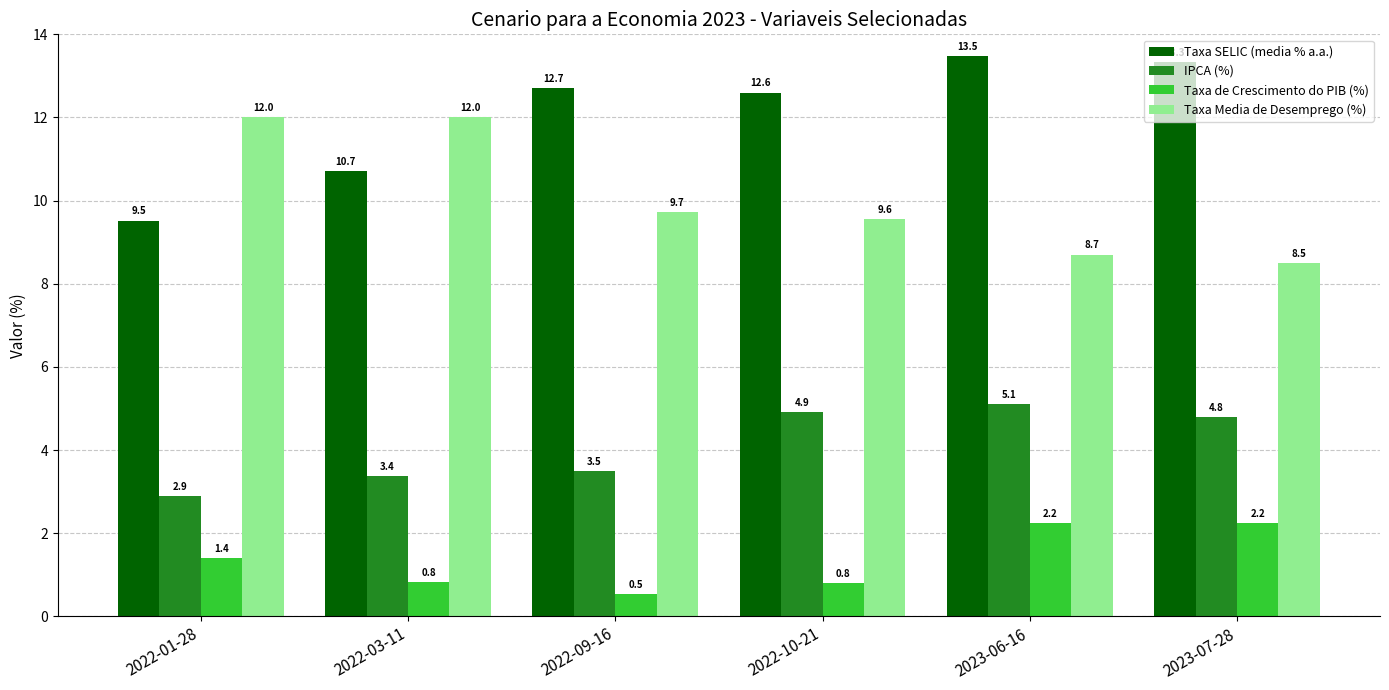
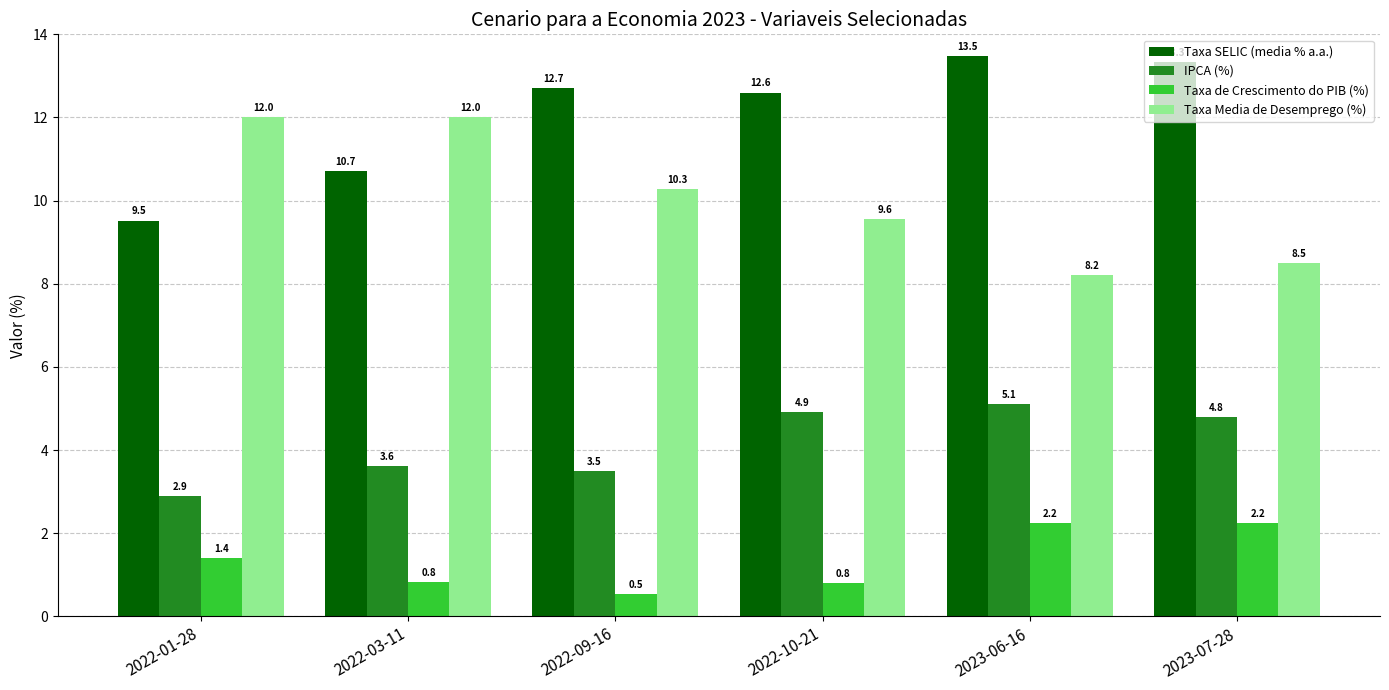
  {
    "Taxa SELIC (media % a.a.)": {
      "2022-01-28": 9.5,
      "2022-03-11": 10.7,
      "2022-09-16": 12.7,
      "2022-10-21": 12.6,
      "2023-06-16": 13.5
    },
    "IPCA (%)": {
      "2022-01-28": 2.9,
-     "2022-03-11": 3.4,
+     "2022-03-11": 3.6,
      "2022-09-16": 3.5,
      "2022-10-21": 4.9,
      "2023-06-16": 5.1,
      "2023-07-28": 4.8
    },
    "Taxa de Crescimento do PIB (%)": {
      "2022-01-28": 1.4,
      "2022-03-11": 0.8,
      "2022-09-16": 0.5,
      "2022-10-21": 0.8,
      "2023-06-16": 2.2,
      "2023-07-28": 2.2
    },
    "Taxa Media de Desemprego (%)": {
      "2022-01-28": 12.0,
      "2022-03-11": 12.0,
-     "2022-09-16": 9.7,
+     "2022-09-16": 10.3,
      "2022-10-21": 9.6,
-     "2023-06-16": 8.7,
+     "2023-06-16": 8.2,
      "2023-07-28": 8.5
    }
  }
